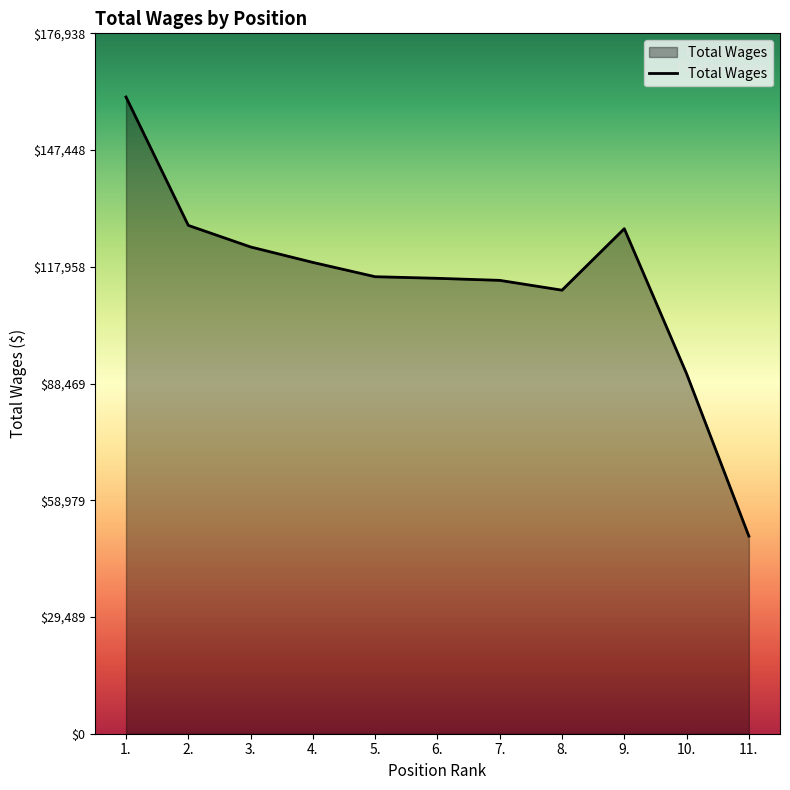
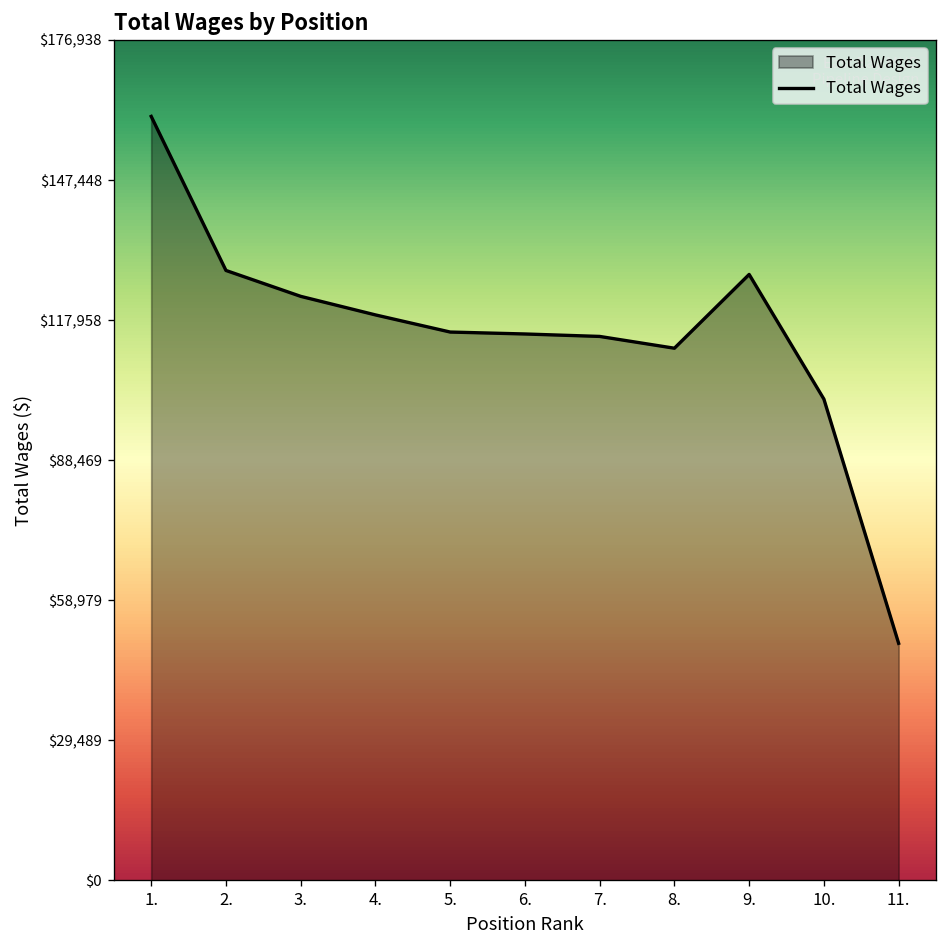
  {
    "1.": "$161,000",
    "2.": "$128,000",
    "3.": "$123,000",
    "4.": "$119,000",
    "5.": "$115,000",
    "6.": "$115,000",
    "7.": "$115,000",
    "8.": "$112,000",
    "9.": "$128,000",
-   "10.": "$91,000",
+   "10.": "$101,000",
    "11.": "$50,000"
  }
